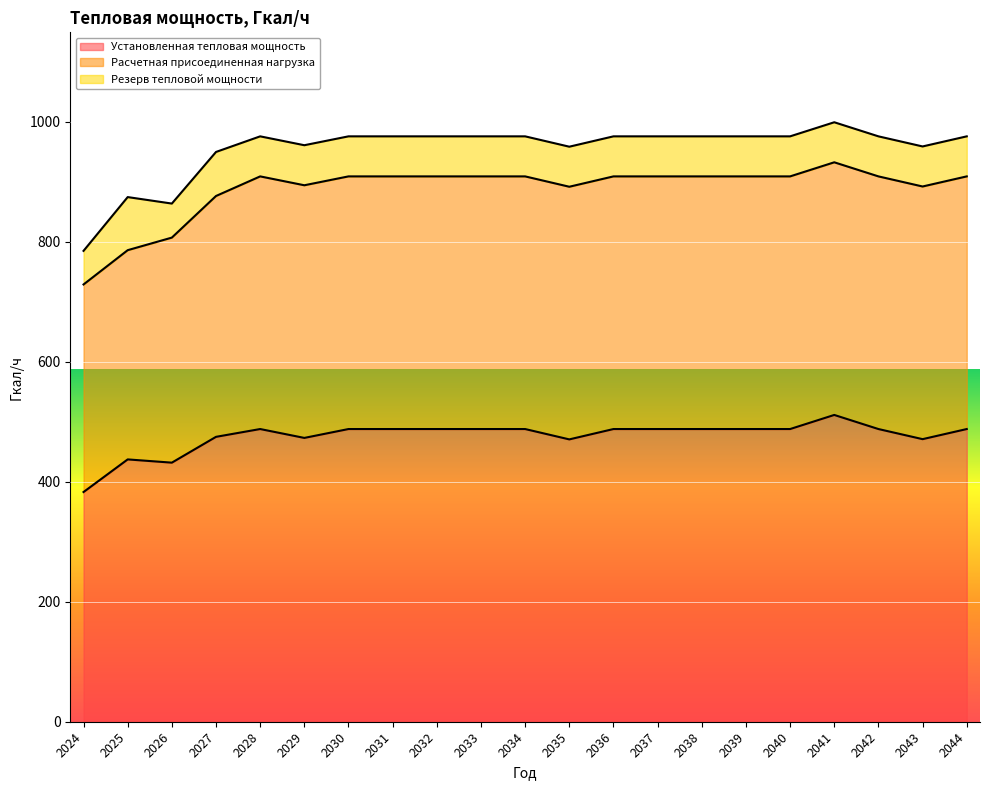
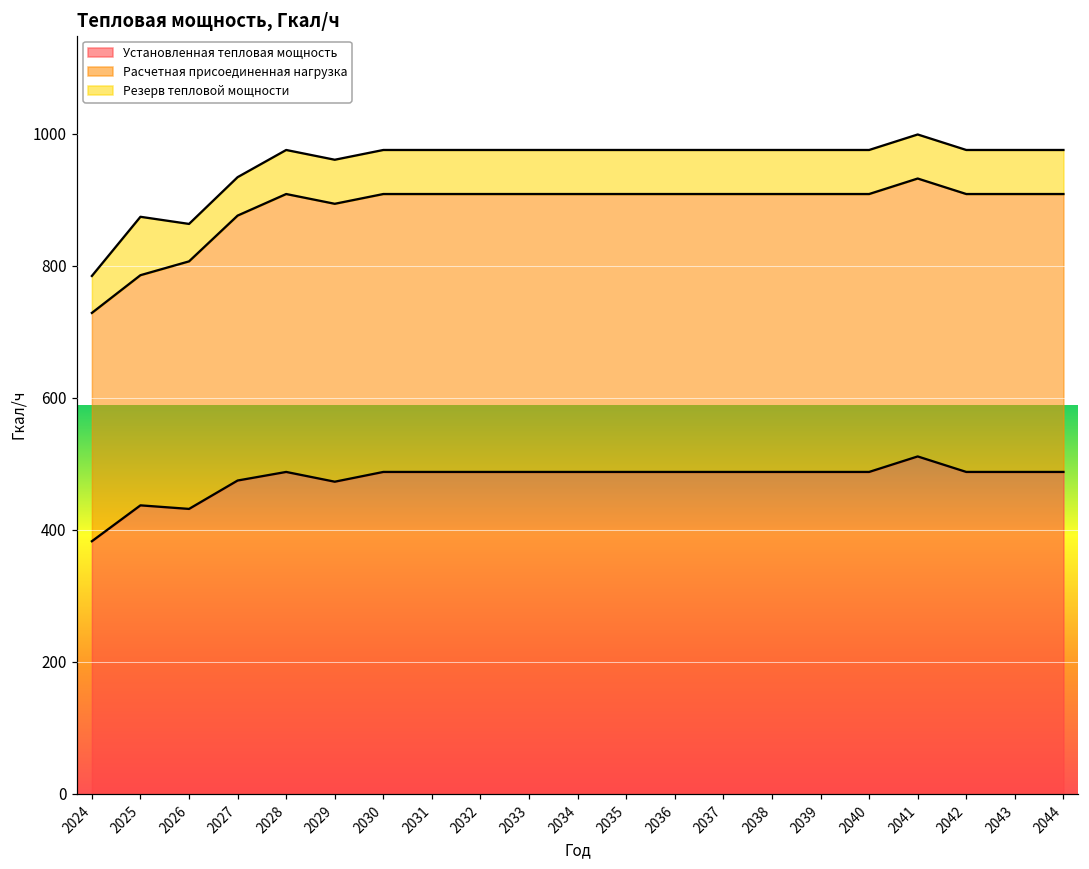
  {
    "Установленная тепловая мощность": {
      "2024": 380,
      "2025": 440,
      "2026": 430,
      "2027": 470,
      "2028": 490,
      "2029": 470,
      "2030": 490,
      "2031": 490,
      "2032": 490,
      "2033": 490,
      "2034": 490,
-     "2035": 470,
+     "2035": 490,
      "2036": 490,
      "2037": 490,
      "2038": 490,
      "2039": 490,
      "2040": 490,
      "2041": 510,
      "2042": 490,
-     "2043": 470,
+     "2043": 490,
      "2044": 490
    },
    "Расчетная присоединенная нагрузка": {
      "2024": 350,
      "2025": 350,
      "2026": 370,
      "2027": 400,
      "2028": 420,
      "2029": 420,
      "2030": 420,
      "2031": 420,
      "2032": 420,
      "2033": 420,
      "2034": 420,
      "2035": 420,
      "2036": 420,
      "2037": 420,
      "2038": 420,
      "2039": 420,
      "2040": 420,
      "2041": 420,
      "2042": 420,
      "2043": 420,
      "2044": 420
    },
    "Резерв тепловой мощности": {
      "2024": 60,
      "2025": 90,
      "2026": 60,
-     "2027": 70,
+     "2027": 60,
      "2028": 70,
      "2029": 70,
      "2030": 70,
      "2031": 70,
      "2032": 70,
      "2033": 70,
      "2034": 70,
      "2035": 70,
      "2036": 70,
      "2037": 70,
      "2038": 70,
      "2039": 70,
      "2040": 70,
      "2041": 70,
      "2042": 70,
      "2043": 70,
      "2044": 70
    }
  }
